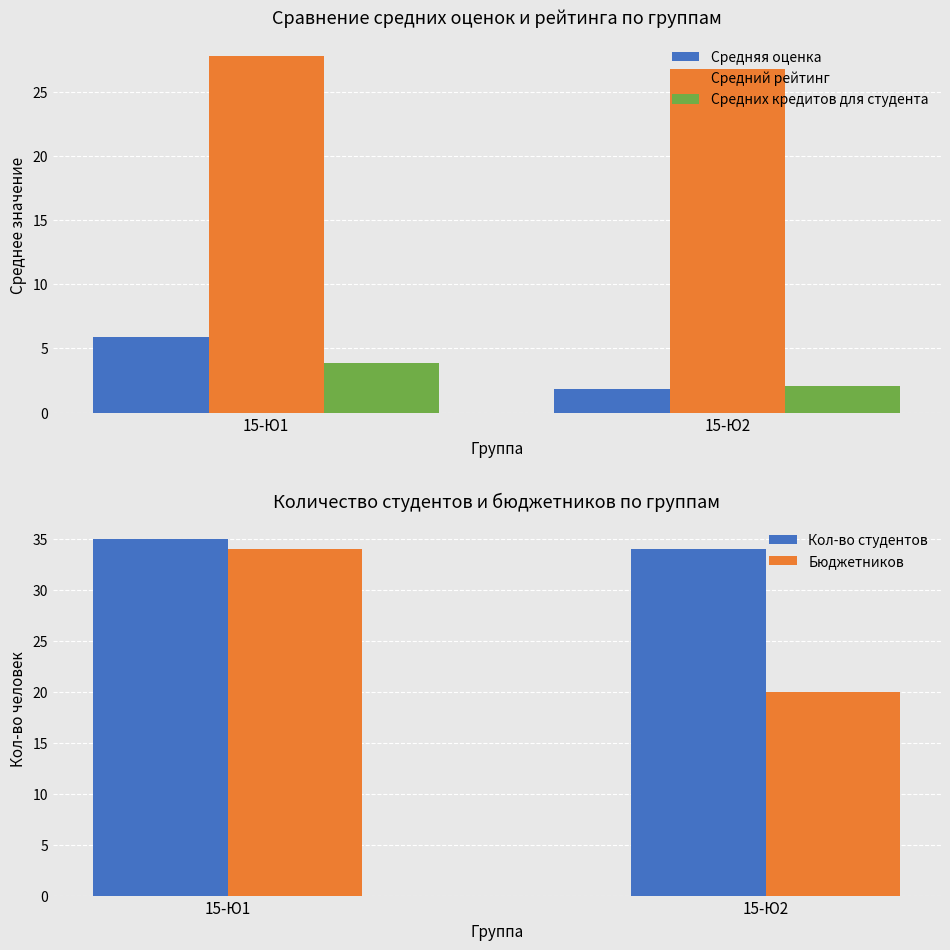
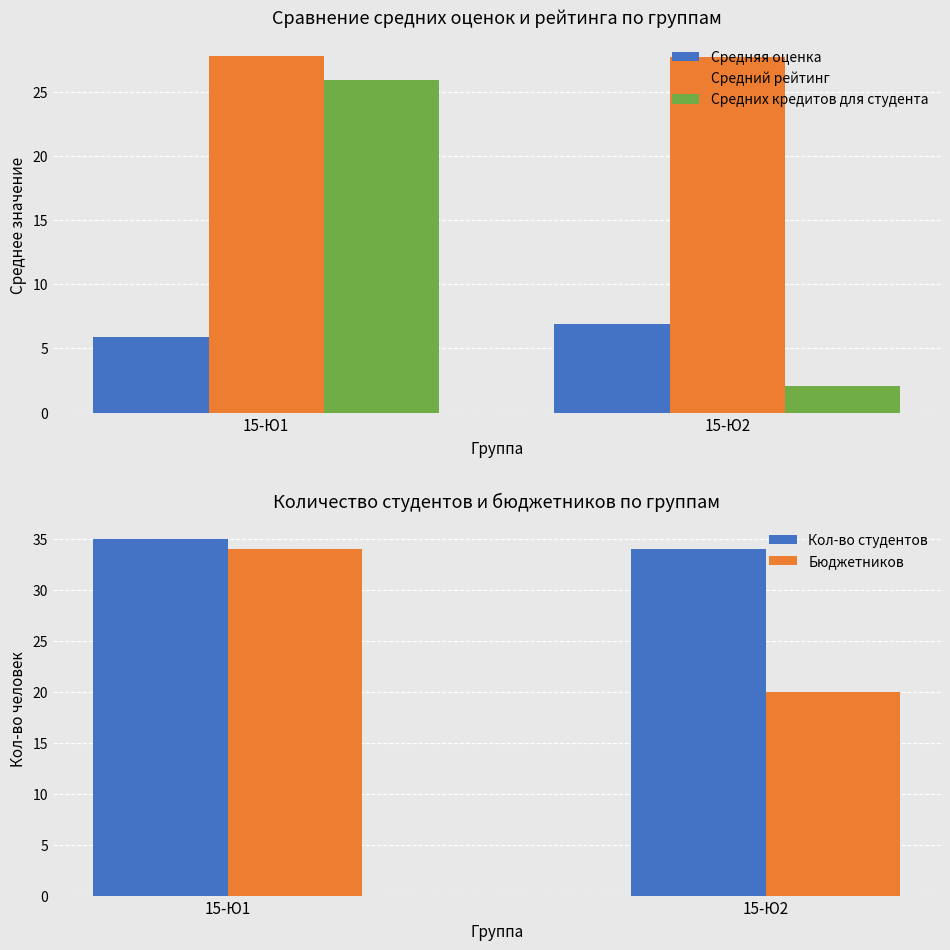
  {
    "Сравнение средних оценок и рейтинга по группам": {
      "Средняя оценка": {
        "15-Ю1": 5.9,
-       "15-Ю2": 1.8
+       "15-Ю2": 6.9
      },
      "Средний рейтинг": {
        "15-Ю1": 27.8,
-       "15-Ю2": 26.8
+       "15-Ю2": 27.7
      },
      "Средних кредитов для студента": {
-       "15-Ю1": 3.9,
+       "15-Ю1": 25.9,
        "15-Ю2": 2.1
      }
    },
    "Количество студентов и бюджетников по группам": {
      "Кол-во студентов": {
        "15-Ю1": 35.0,
        "15-Ю2": 34.0
      },
      "Бюджетников": {
        "15-Ю1": 34.0,
        "15-Ю2": 20.0
      }
    }
  }
